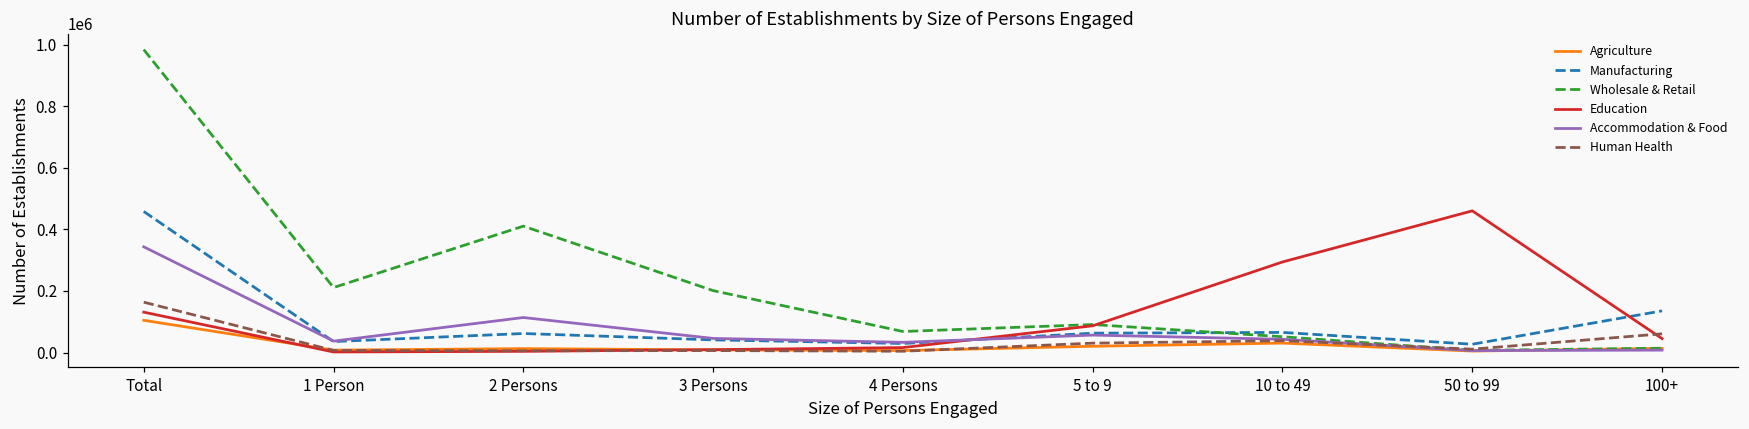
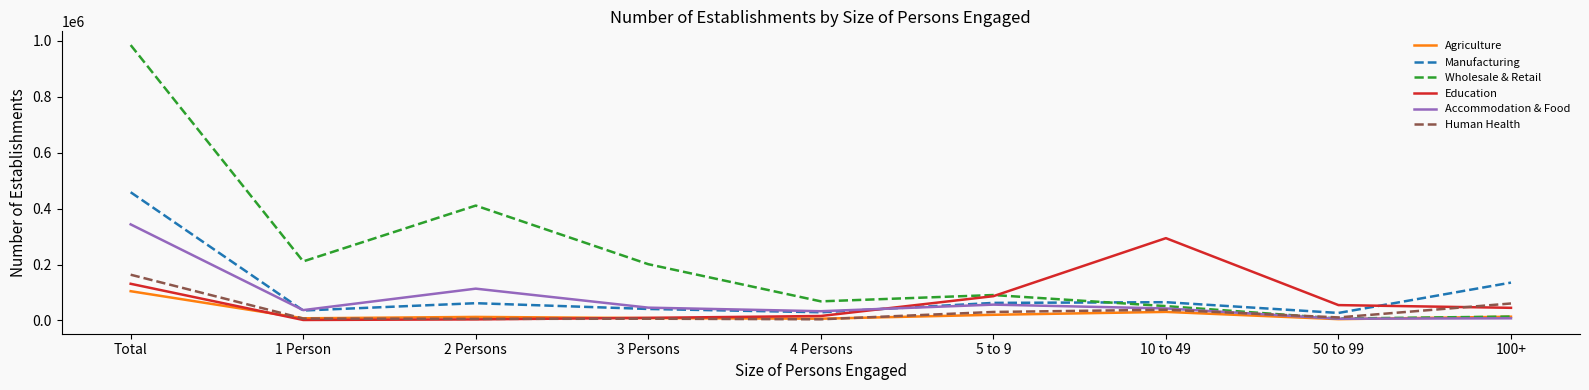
  {
    "Agriculture": {
      "Total": 100000,
      "5 to 9": 20000
    },
    "Manufacturing": {
      "Total": 460000,
      "2 Persons": 60000,
      "10 to 49": 70000,
      "50 to 99": 30000,
      "100+": 140000
    },
    "Wholesale & Retail": {
      "Total": 980000,
      "1 Person": 210000,
      "2 Persons": 410000,
      "3 Persons": 200000,
      "4 Persons": 70000
    },
    "Education": {
      "Total": 130000,
      "4 Persons": 20000,
      "10 to 49": 290000,
-     "50 to 99": 460000,
+     "50 to 99": 50000,
      "100+": 50000
    },
    "Accommodation & Food": {
      "Total": 340000,
      "2 Persons": 110000
    },
    "Human Health": {
      "Total": 160000,
      "5 to 9": 30000,
      "100+": 60000
    }
  }
